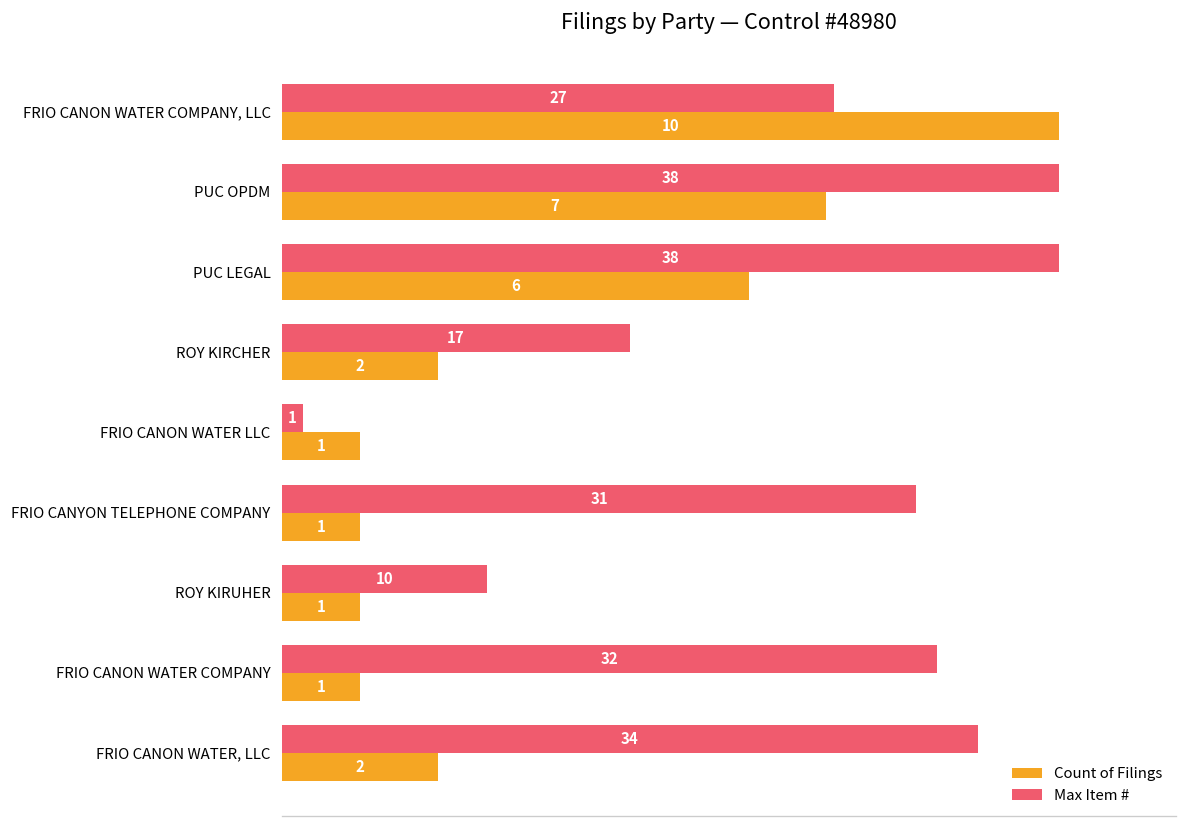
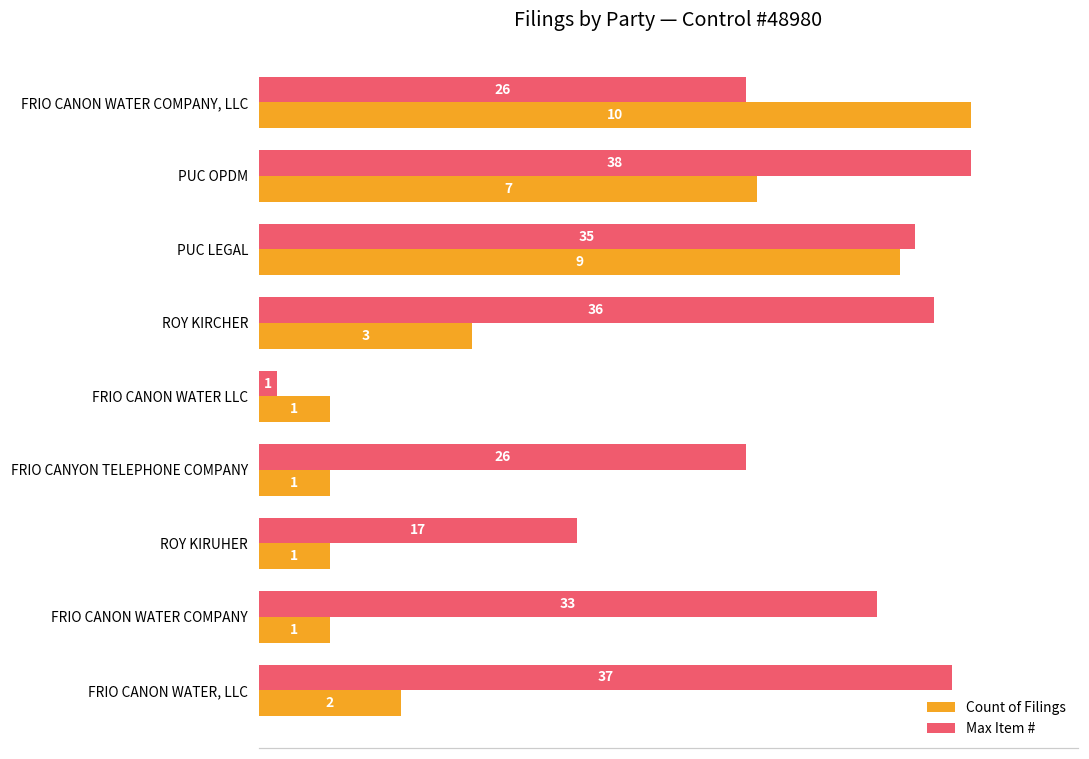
  {
    "Count of Filings": {
-     "PUC LEGAL": 6,
-     "ROY KIRCHER": 2,
+     "PUC LEGAL": 9,
+     "ROY KIRCHER": 3,
      "ROY KIRUHER": 10
    },
    "Max Item #": {
-     "FRIO CANON WATER COMPANY, LLC": 27,
-     "PUC LEGAL": 38,
-     "ROY KIRCHER": 17,
-     "FRIO CANYON TELEPHONE COMPANY": 31,
-     "ROY KIRUHER": 10,
-     "FRIO CANON WATER COMPANY": 32,
-     "FRIO CANON WATER, LLC": 34
+     "FRIO CANON WATER COMPANY, LLC": 26,
+     "PUC LEGAL": 35,
+     "ROY KIRCHER": 36,
+     "FRIO CANYON TELEPHONE COMPANY": 26,
+     "ROY KIRUHER": 17,
+     "FRIO CANON WATER COMPANY": 33,
+     "FRIO CANON WATER, LLC": 37
    }
  }
